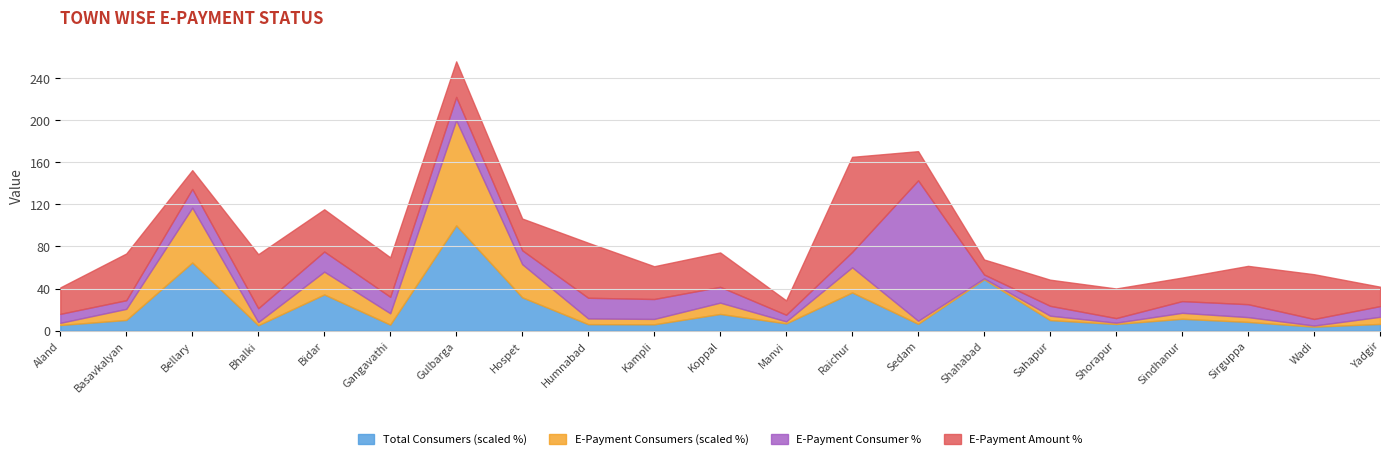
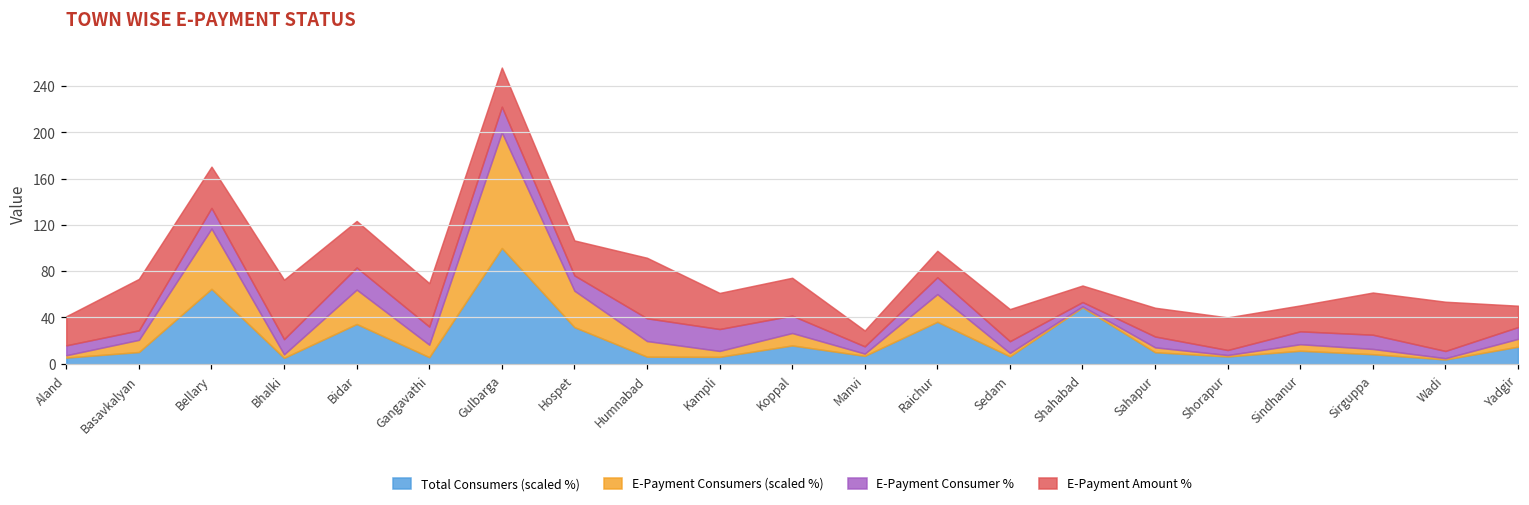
  {
    "Total Consumers (scaled %)": {
      "Basavkalyan": 10,
      "Bellary": 65,
      "Bhalki": 5,
      "Bidar": 34,
      "Gangavathi": 6,
      "Gulbarga": 100,
      "Hospet": 32,
      "Humnabad": 6,
      "Kampli": 6,
      "Koppal": 16,
      "Raichur": 36,
      "Sedam": 6,
      "Sahapur": 10,
      "Sindhanur": 11,
      "Sirguppa": 8,
-     "Yadgir": 6
+     "Yadgir": 15
    },
    "E-Payment Consumers (scaled %)": {
      "Basavkalyan": 11,
      "Bellary": 52,
      "Bhalki": 3,
-     "Bidar": 22,
+     "Bidar": 30,
      "Gangavathi": 11,
      "Gulbarga": 100,
      "Hospet": 31,
-     "Humnabad": 5,
+     "Humnabad": 14,
      "Kampli": 5,
      "Koppal": 11,
      "Raichur": 24,
      "Sedam": 3,
      "Sahapur": 4,
      "Sindhanur": 6,
      "Sirguppa": 5,
      "Yadgir": 7
    },
    "E-Payment Consumer %": {
      "Aland": 9,
      "Basavkalyan": 8,
      "Bellary": 18,
      "Bhalki": 13,
      "Bidar": 19,
      "Gangavathi": 16,
      "Gulbarga": 22,
      "Hospet": 13,
      "Humnabad": 20,
      "Kampli": 19,
      "Koppal": 15,
      "Manvi": 6,
      "Raichur": 15,
-     "Sedam": 133,
+     "Sedam": 10,
      "Shahabad": 4,
      "Sahapur": 9,
      "Shorapur": 4,
      "Sindhanur": 11,
      "Sirguppa": 12,
      "Wadi": 6,
      "Yadgir": 10
    },
    "E-Payment Amount %": {
      "Aland": 25,
      "Basavkalyan": 44,
-     "Bellary": 18,
+     "Bellary": 36,
      "Bhalki": 51,
      "Bidar": 40,
      "Gangavathi": 37,
      "Gulbarga": 34,
      "Hospet": 30,
      "Humnabad": 52,
      "Kampli": 31,
      "Koppal": 33,
      "Manvi": 14,
-     "Raichur": 90,
+     "Raichur": 23,
      "Sedam": 28,
      "Shahabad": 14,
      "Sahapur": 25,
      "Shorapur": 28,
      "Sindhanur": 22,
      "Sirguppa": 36,
      "Wadi": 43,
      "Yadgir": 18
    }
  }
